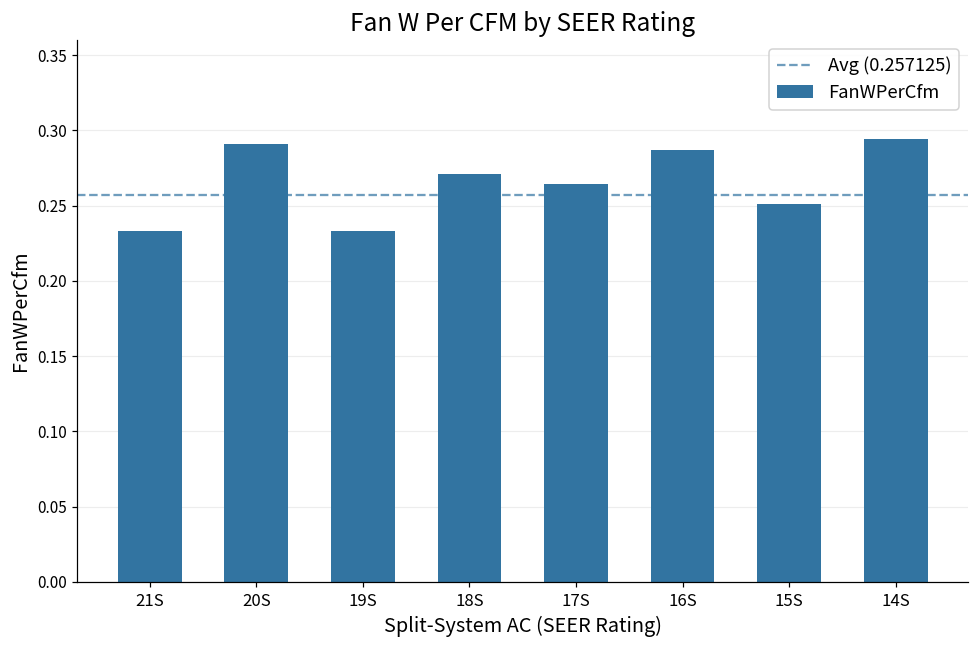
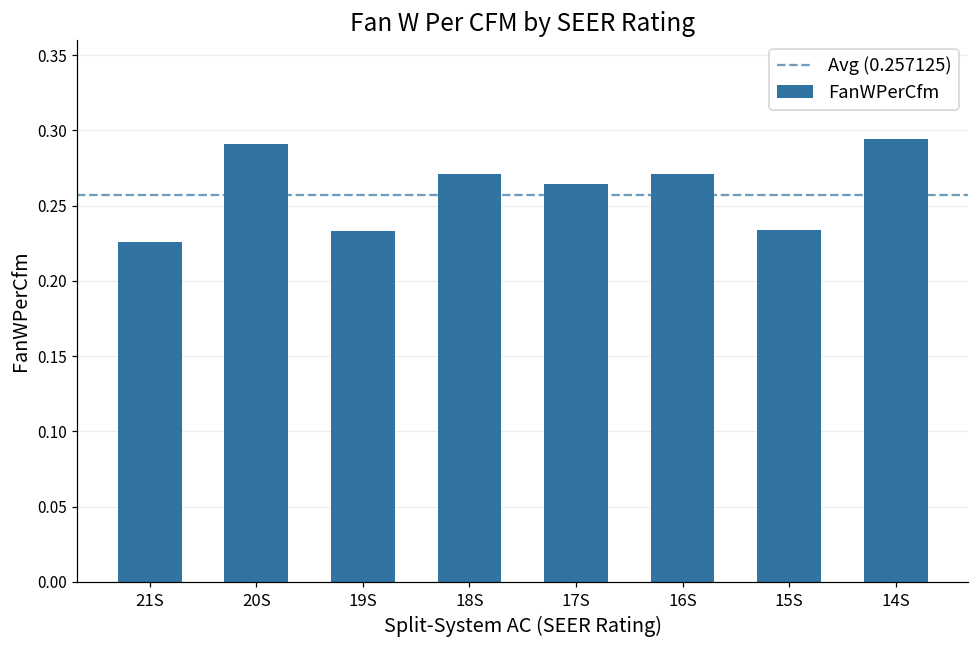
  {
-   "21S": 0.233,
+   "21S": 0.226,
    "20S": 0.291,
    "19S": 0.233,
    "18S": 0.271,
    "17S": 0.264,
-   "16S": 0.287,
-   "15S": 0.251,
+   "16S": 0.271,
+   "15S": 0.234,
    "14S": 0.294
  }
